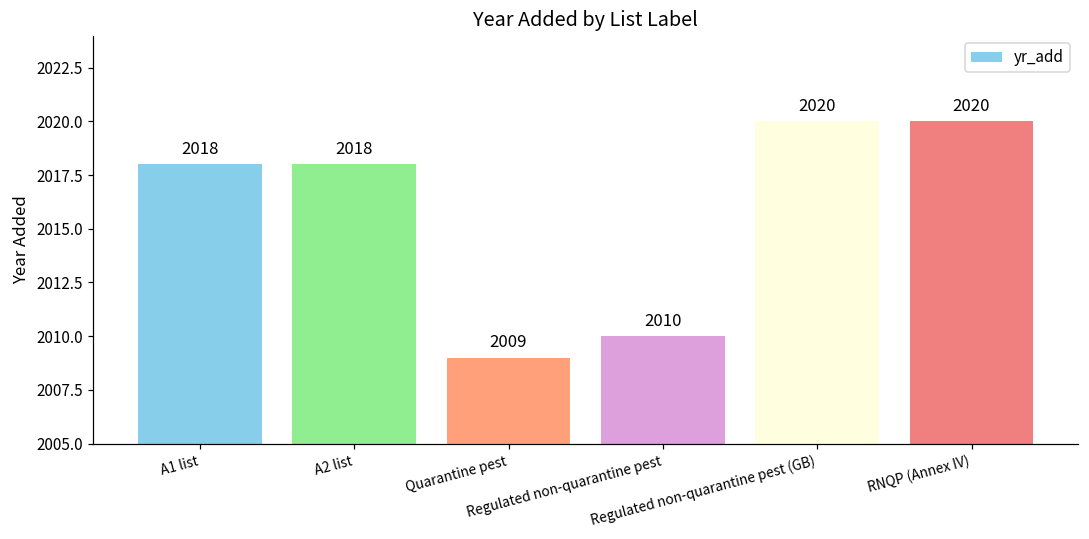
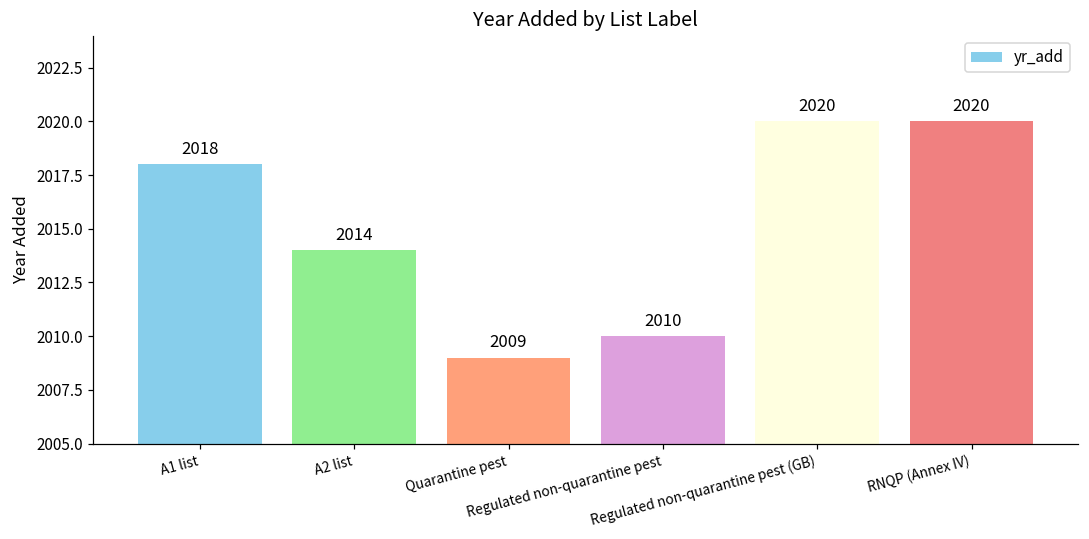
  {
    "A1 list": 2018,
-   "A2 list": 2018,
+   "A2 list": 2014,
    "Quarantine pest": 2009,
    "Regulated non-quarantine pest": 2010,
    "Regulated non-quarantine pest (GB)": 2020,
    "RNQP (Annex IV)": 2020
  }
